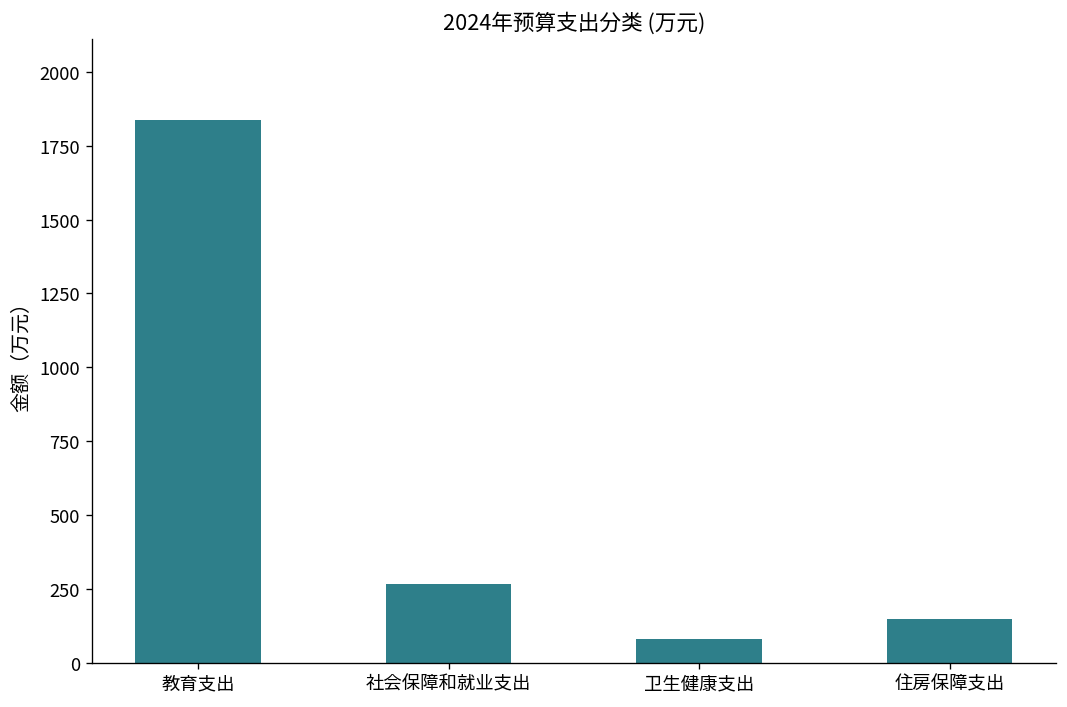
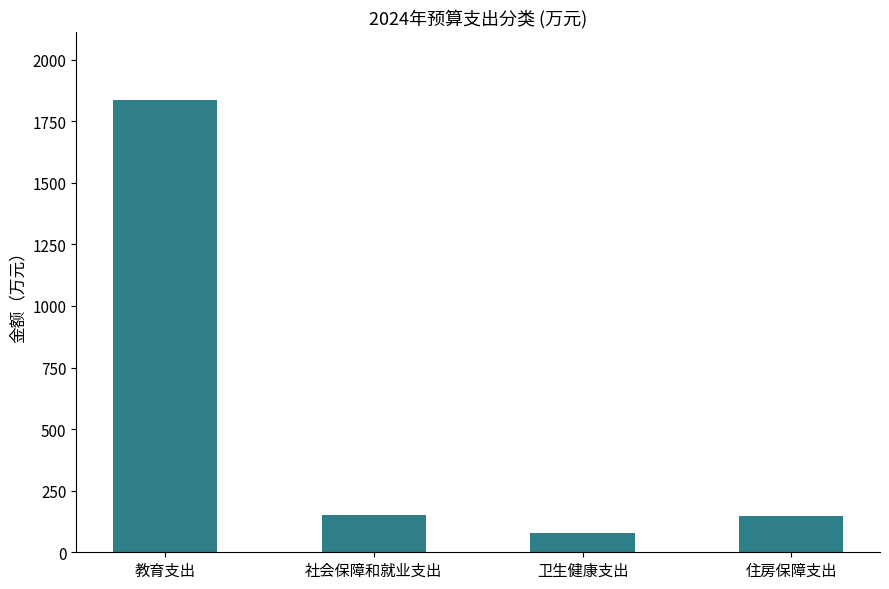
  {
    "教育支出": 1840,
-   "社会保障和就业支出": 270,
+   "社会保障和就业支出": 150,
    "卫生健康支出": 80,
    "住房保障支出": 150
  }
